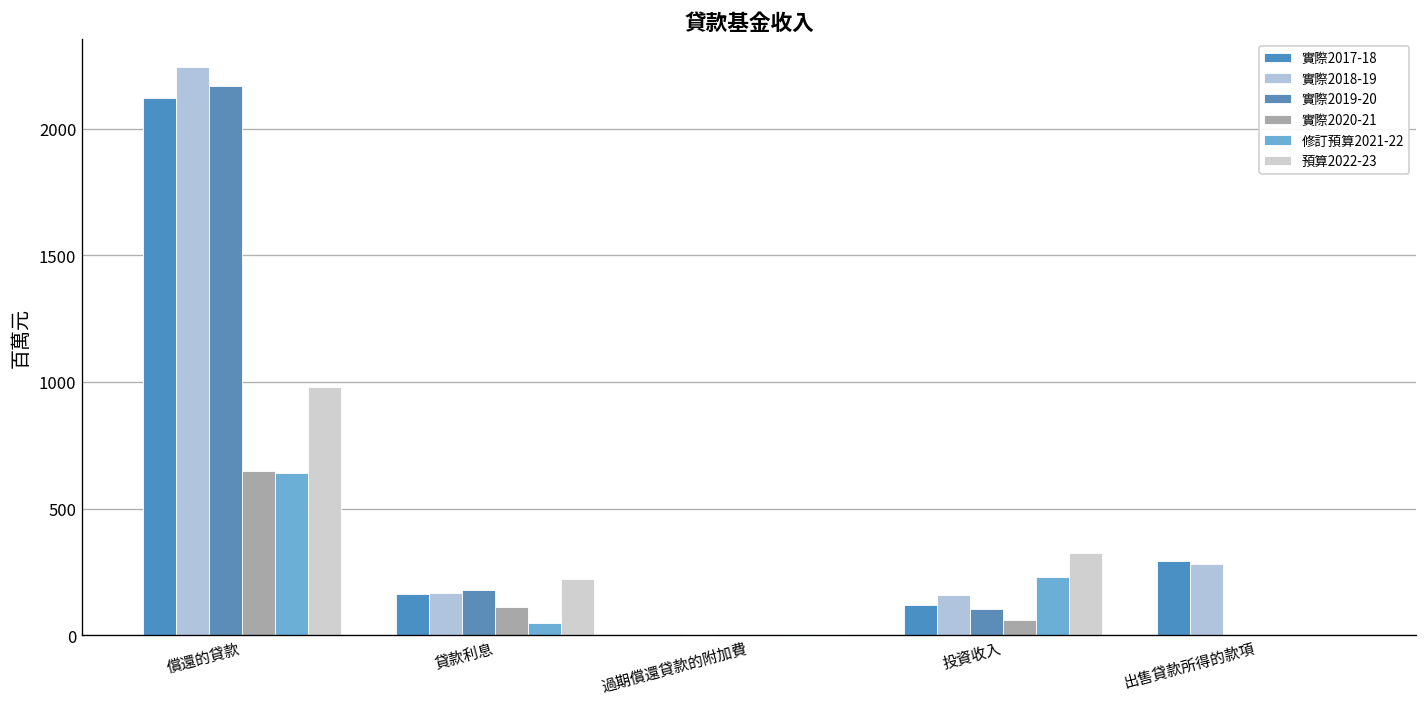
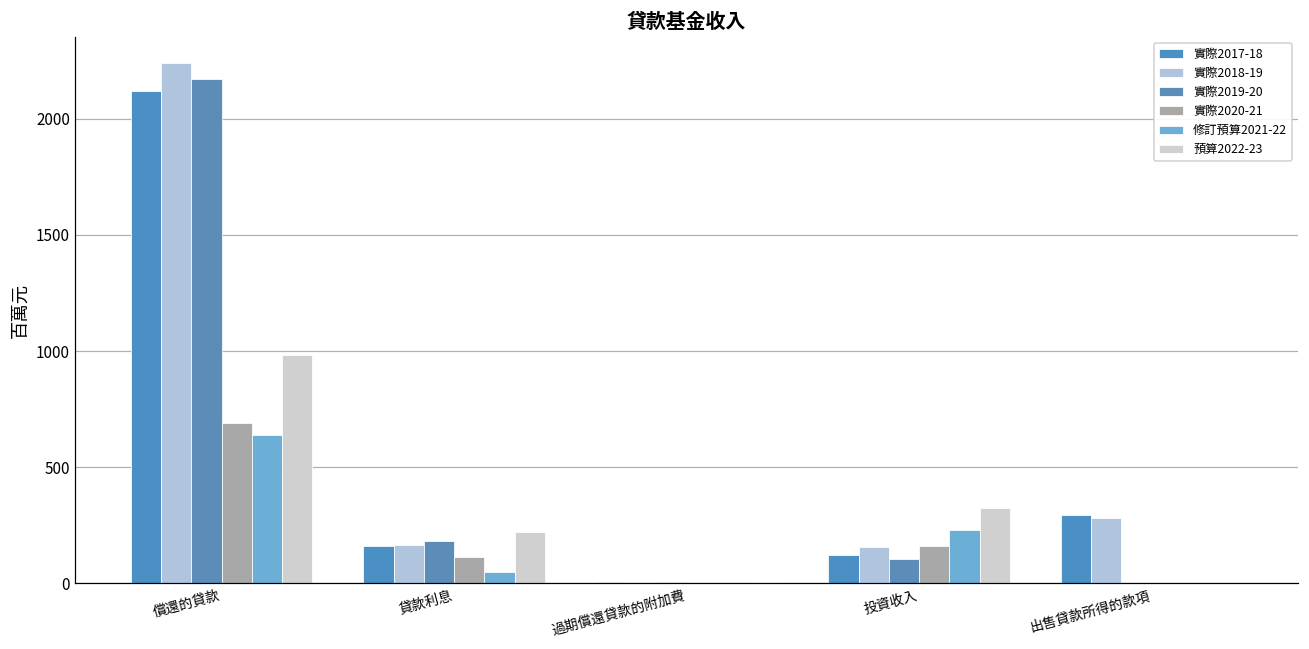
  {
    "實際2020-21": {
-     "償還的貸款": 650,
+     "償還的貸款": 690,
      "貸款利息": 110,
-     "投資收入": 60,
+     "投資收入": 160,
      "出售貸款所得的款項": 0
    }
  }
